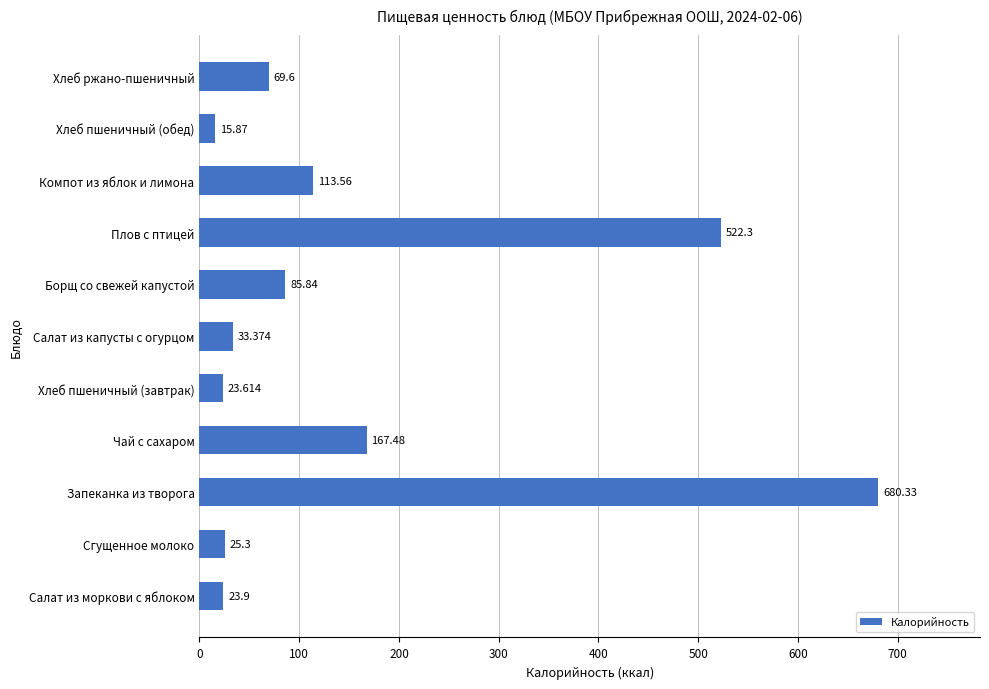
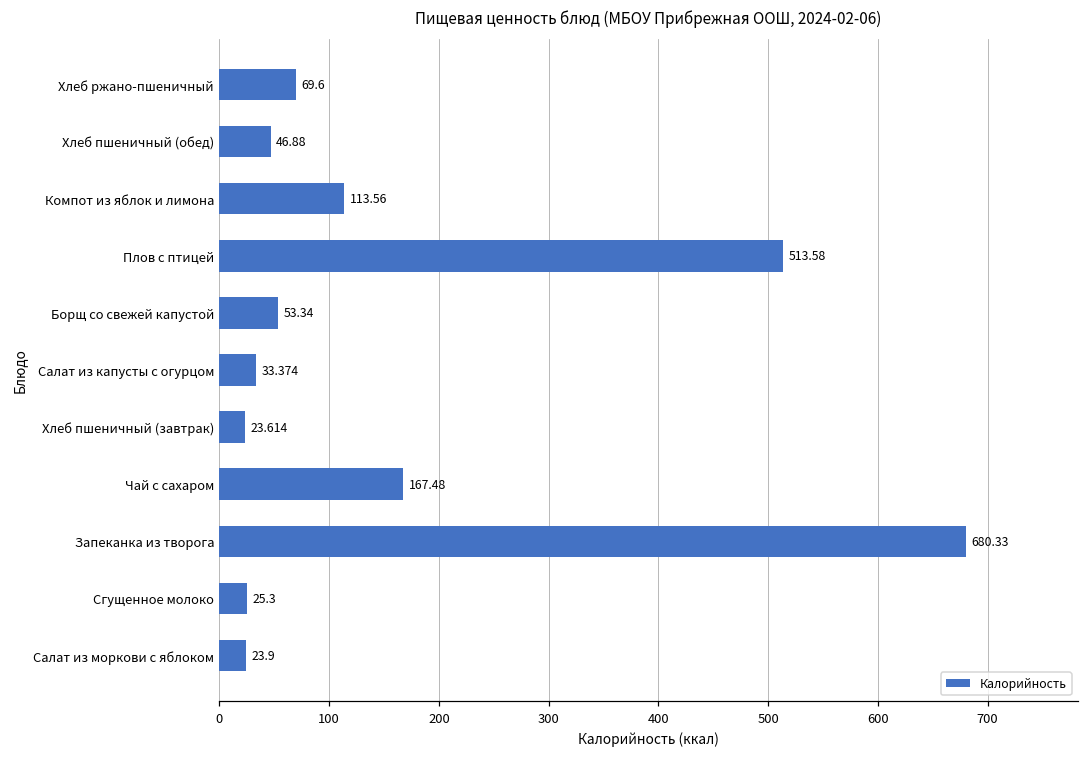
  {
    "Хлеб ржано-пшеничный": 69.6,
-   "Хлеб пшеничный (обед)": 15.87,
+   "Хлеб пшеничный (обед)": 46.88,
    "Компот из яблок и лимона": 113.56,
-   "Плов с птицей": 522.3,
-   "Борщ со свежей капустой": 85.84,
+   "Плов с птицей": 513.58,
+   "Борщ со свежей капустой": 53.34,
    "Салат из капусты с огурцом": 33.374,
    "Хлеб пшеничный (завтрак)": 23.614,
    "Чай с сахаром": 167.48,
    "Запеканка из творога": 680.33,
    "Сгущенное молоко": 25.3,
    "Салат из моркови с яблоком": 23.9
  }
